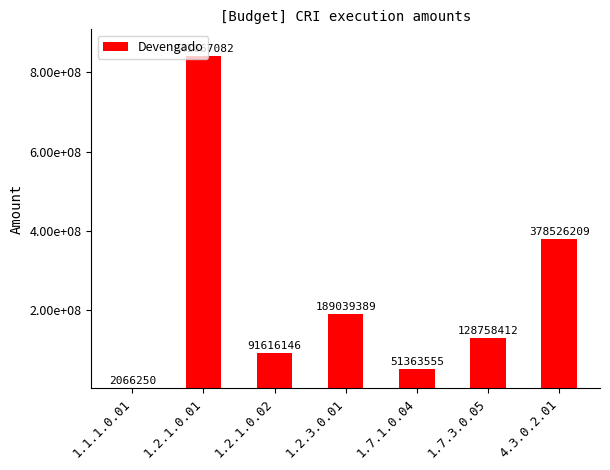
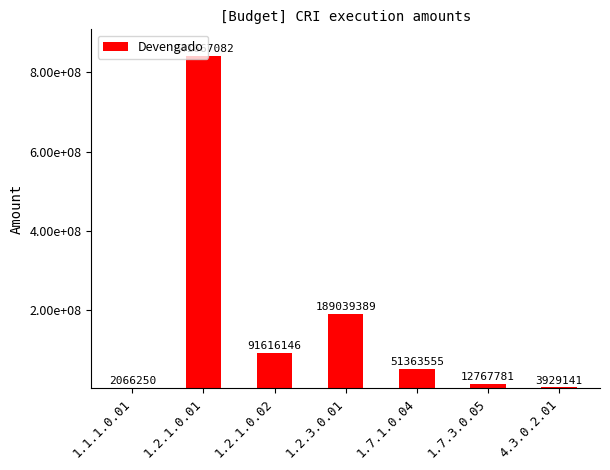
  {
    "1.1.1.0.01": 2066250,
    "1.2.1.0.02": 91616146,
-   "1.7.3.0.05": 128758412,
-   "4.3.0.2.01": 378526209
+   "1.7.3.0.05": 12767781,
+   "4.3.0.2.01": 3929141
  }
